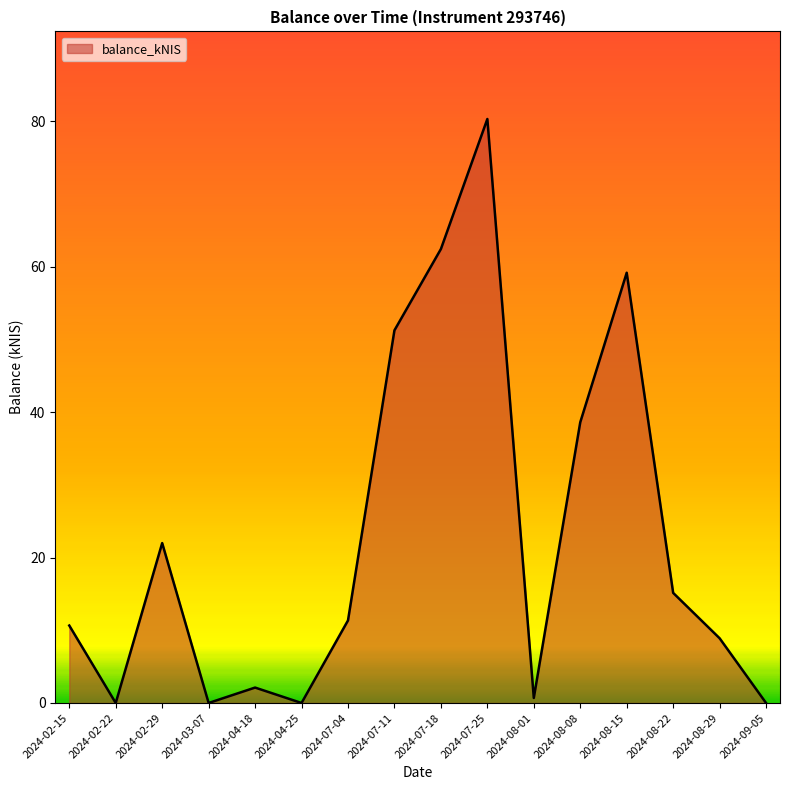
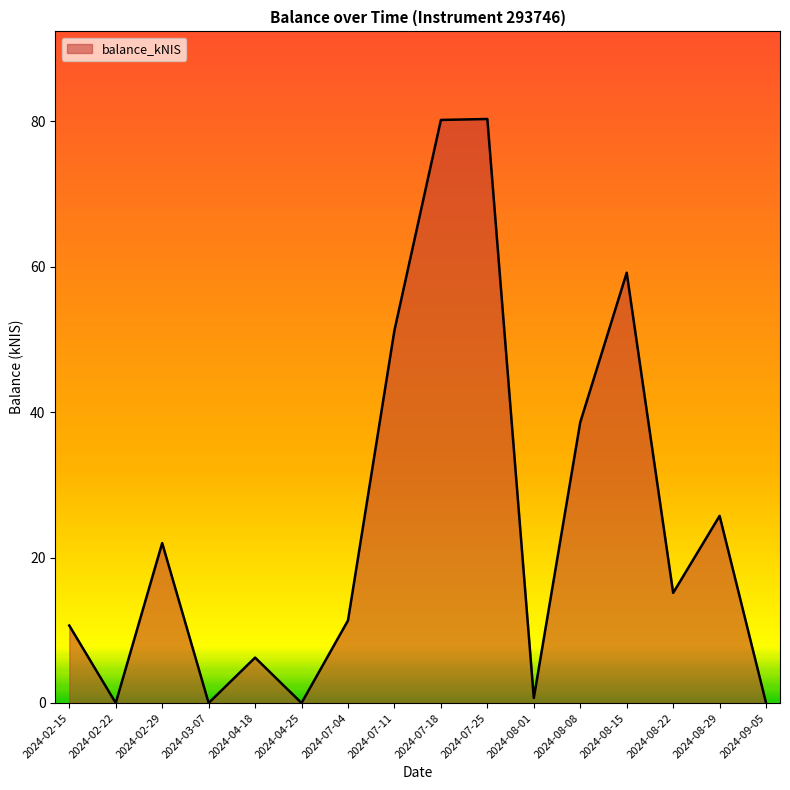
  {
    "2024-02-15": 11,
    "2024-02-22": 0,
    "2024-02-29": 22,
    "2024-03-07": 0,
-   "2024-04-18": 2,
+   "2024-04-18": 6,
    "2024-04-25": 0,
    "2024-07-04": 11,
    "2024-07-11": 51,
-   "2024-07-18": 62,
+   "2024-07-18": 80,
    "2024-07-25": 80,
    "2024-08-01": 1,
    "2024-08-08": 39,
    "2024-08-15": 59,
    "2024-08-22": 15,
-   "2024-08-29": 9,
+   "2024-08-29": 26,
    "2024-09-05": 0
  }
